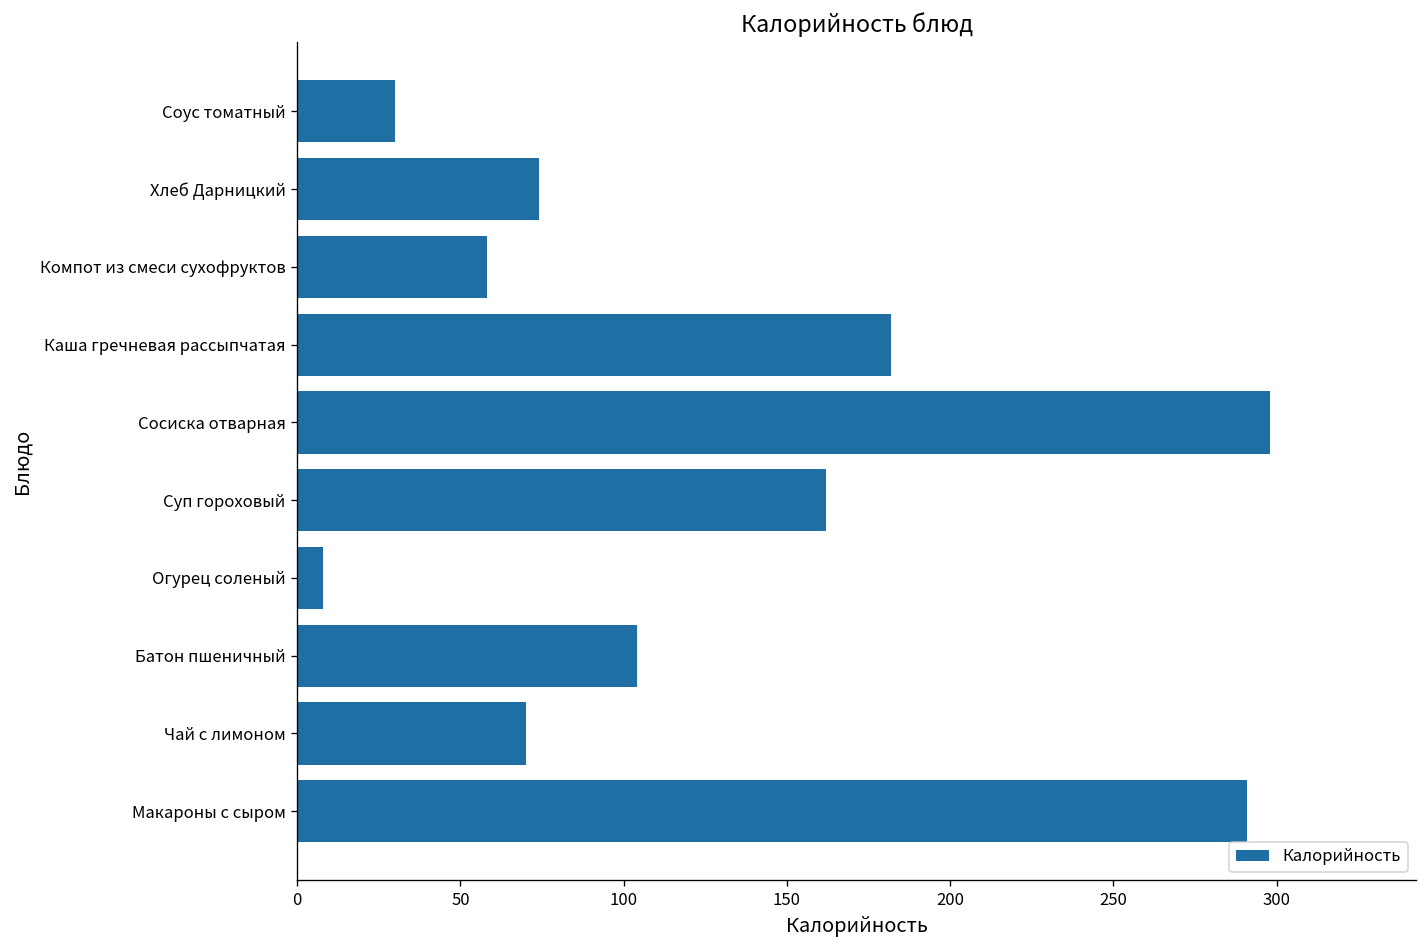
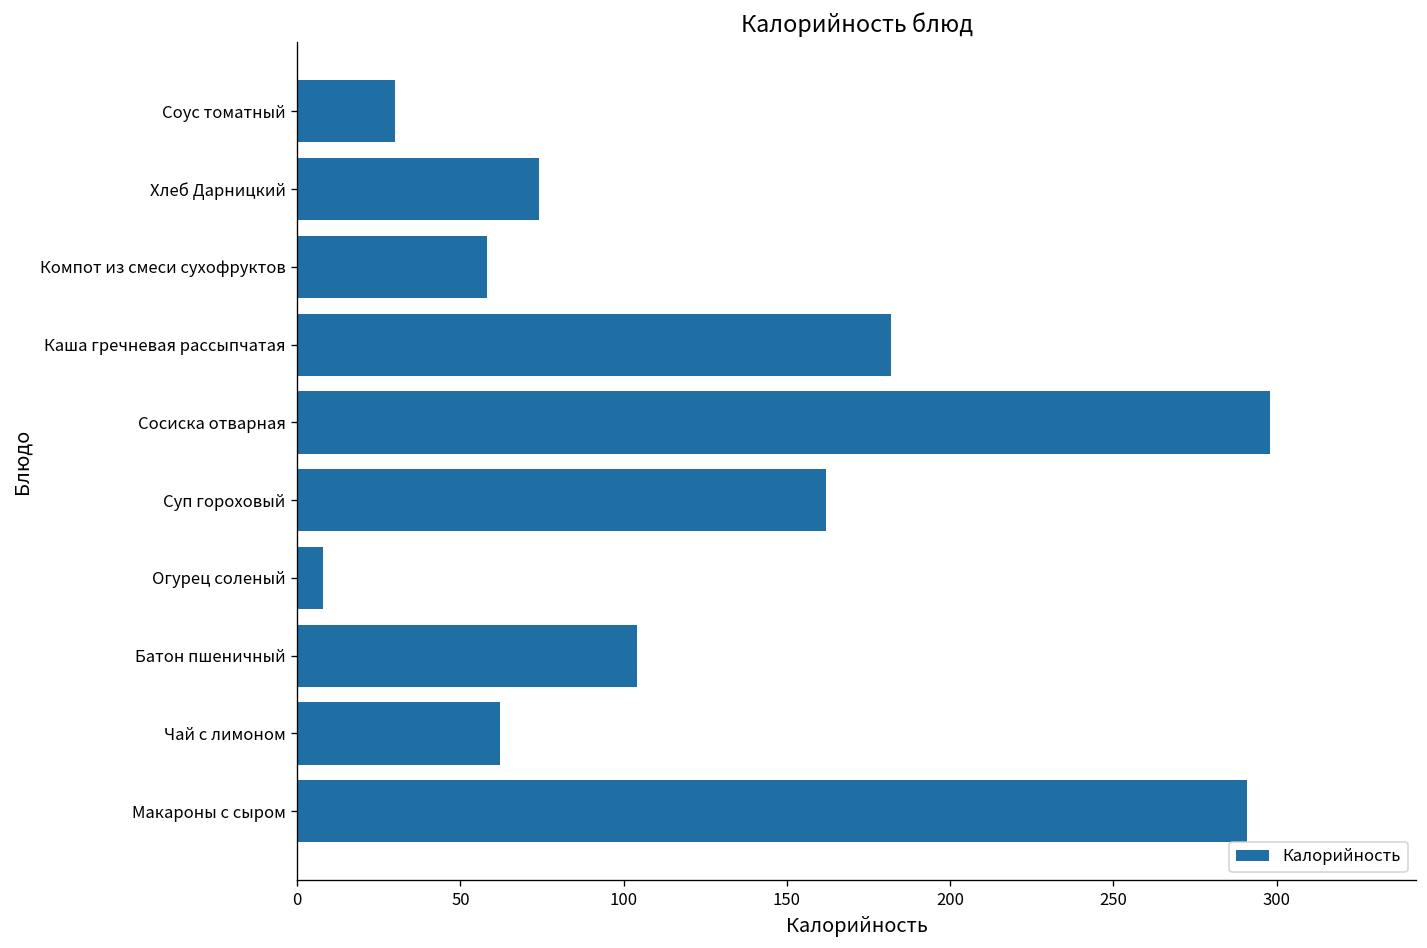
  {
    "Соус томатный": 30,
    "Хлеб Дарницкий": 74,
    "Компот из смеси сухофруктов": 58,
    "Каша гречневая рассыпчатая": 182,
    "Сосиска отварная": 298,
    "Суп гороховый": 162,
    "Огурец соленый": 8,
    "Батон пшеничный": 104,
-   "Чай с лимоном": 70,
+   "Чай с лимоном": 62,
    "Макароны с сыром": 291
  }
